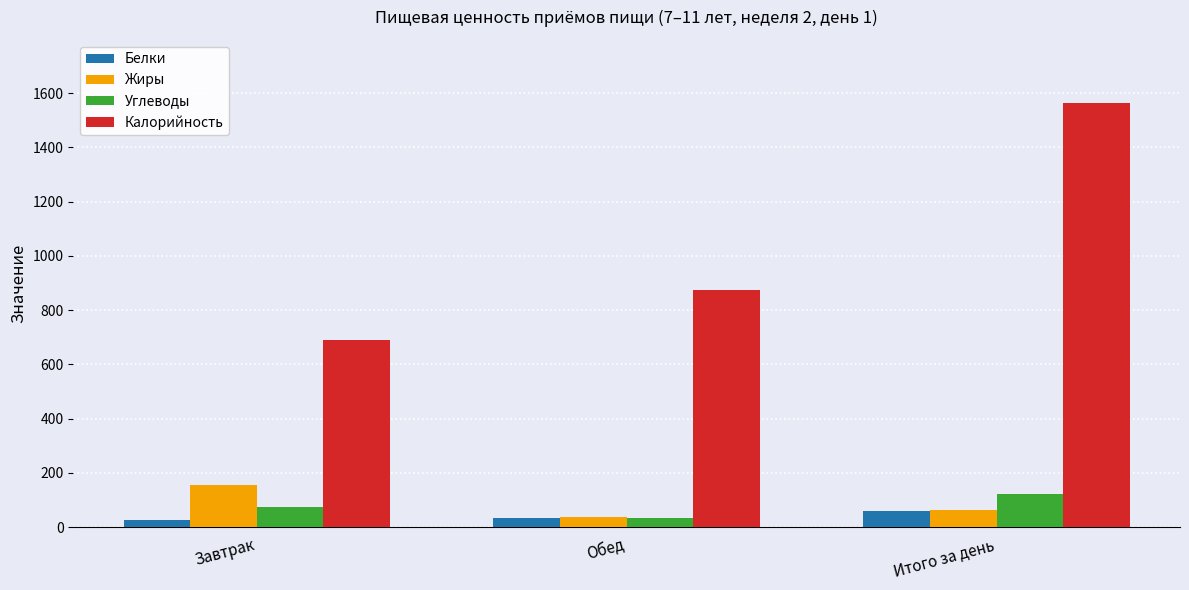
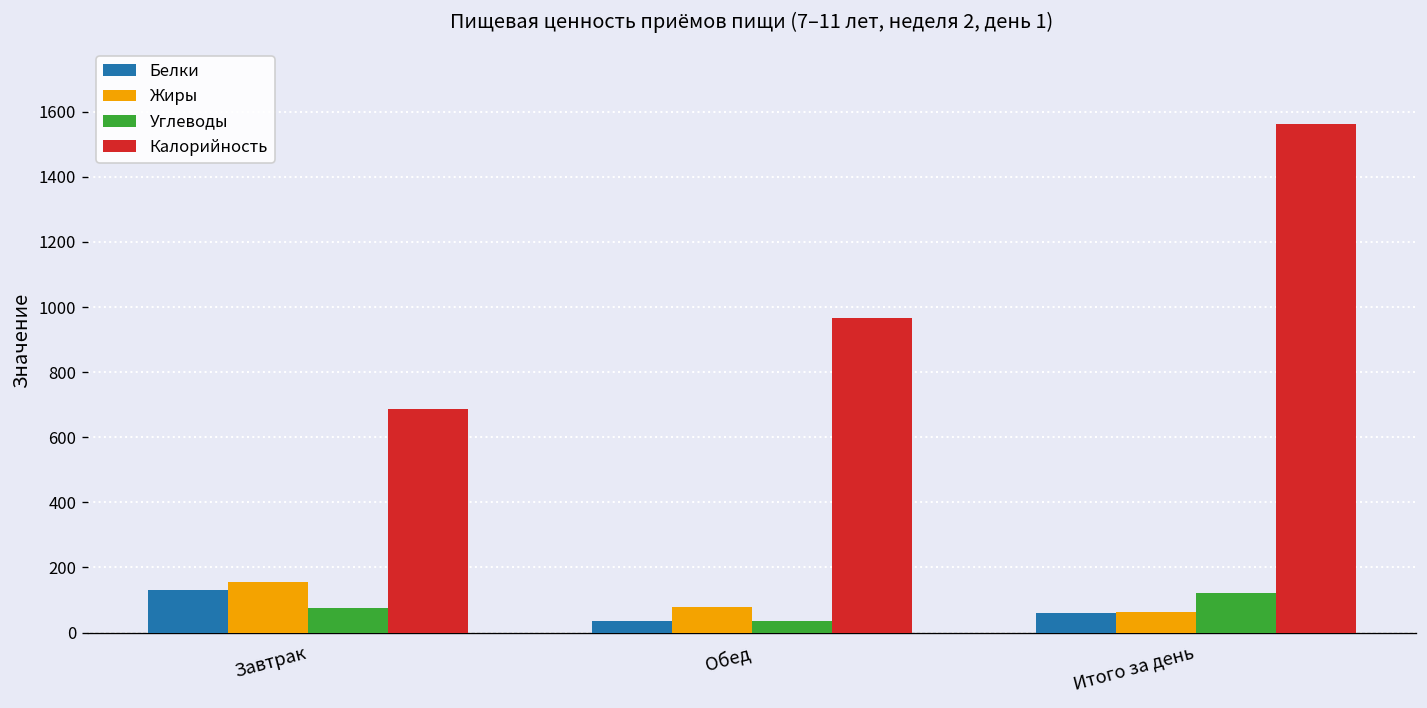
  {
    "Белки": {
-     "Завтрак": 30,
+     "Завтрак": 130,
      "Обед": 40,
      "Итого за день": 60
    },
    "Жиры": {
      "Завтрак": 160,
-     "Обед": 40,
+     "Обед": 80,
      "Итого за день": 60
    },
    "Углеводы": {
      "Завтрак": 70,
      "Обед": 30,
      "Итого за день": 120
    },
    "Калорийность": {
      "Завтрак": 690,
-     "Обед": 870,
+     "Обед": 970,
      "Итого за день": 1560
    }
  }
